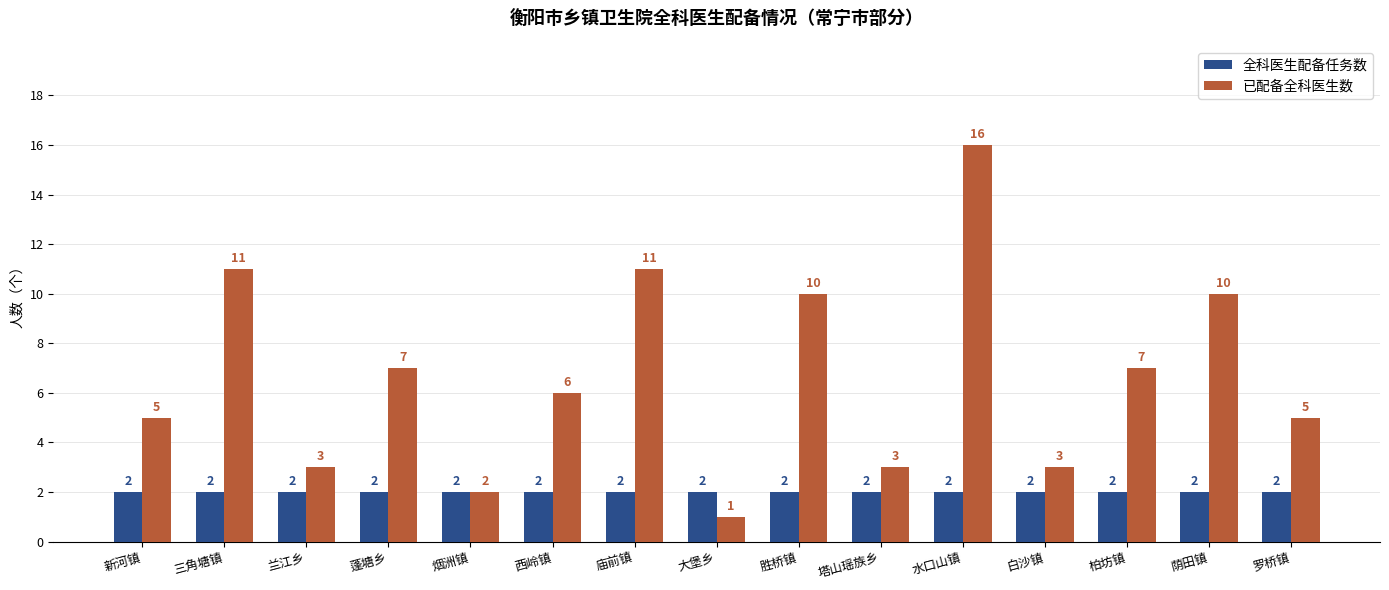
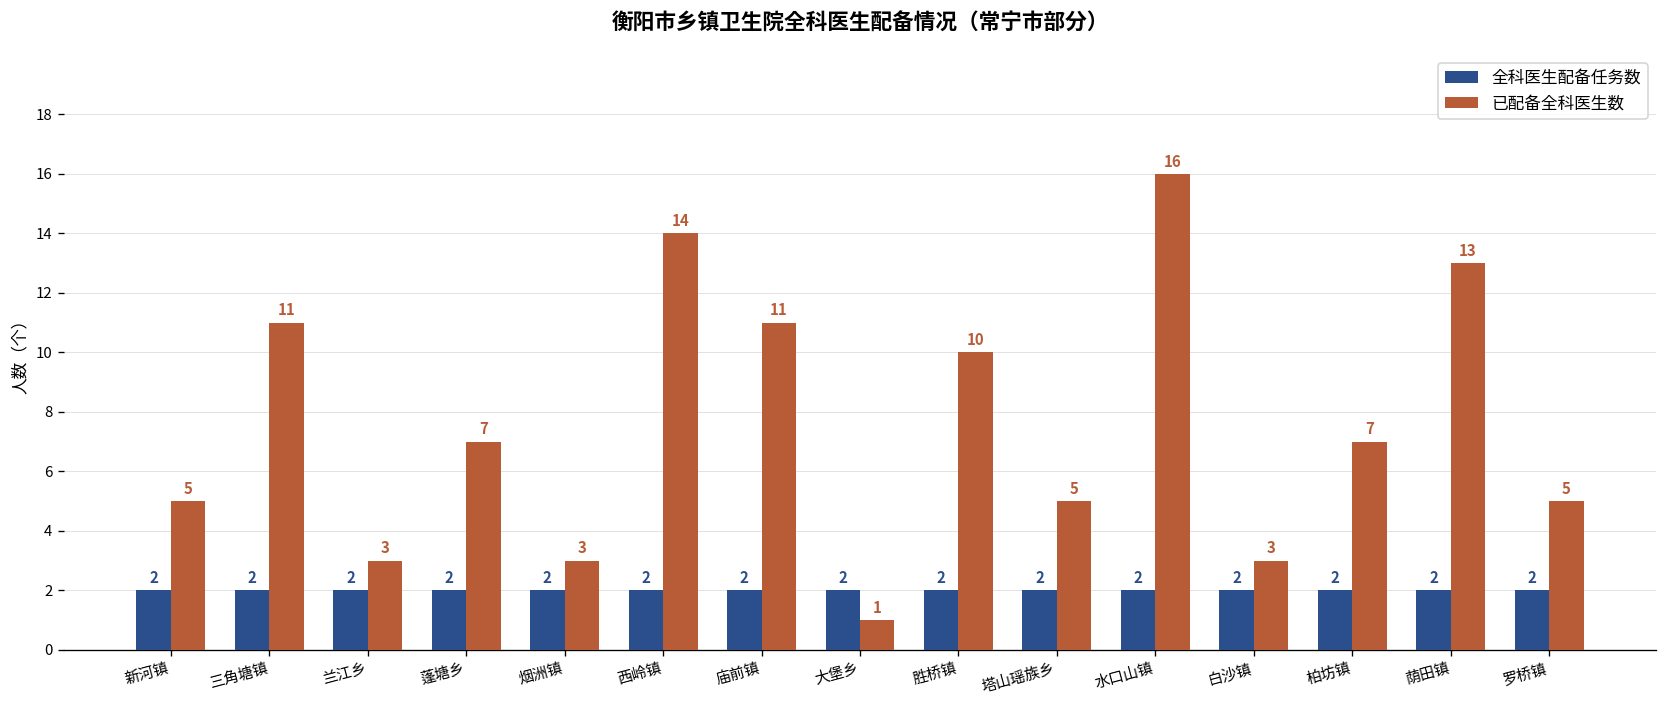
  {
    "全科医生配备任务数": {
      "新河镇": 2,
      "三角塘镇": 2,
      "兰江乡": 2,
      "蓬塘乡": 2,
      "烟洲镇": 2,
      "西岭镇": 2,
      "庙前镇": 2,
      "大堡乡": 2,
      "胜桥镇": 2,
      "塔山瑶族乡": 2,
      "水口山镇": 2,
      "白沙镇": 2,
      "柏坊镇": 2,
      "荫田镇": 2,
      "罗桥镇": 2
    },
    "已配备全科医生数": {
      "新河镇": 5,
      "三角塘镇": 11,
      "兰江乡": 3,
      "蓬塘乡": 7,
-     "烟洲镇": 2,
-     "西岭镇": 6,
+     "烟洲镇": 3,
+     "西岭镇": 14,
      "庙前镇": 11,
      "大堡乡": 1,
      "胜桥镇": 10,
-     "塔山瑶族乡": 3,
+     "塔山瑶族乡": 5,
      "水口山镇": 16,
      "白沙镇": 3,
      "柏坊镇": 7,
-     "荫田镇": 10,
+     "荫田镇": 13,
      "罗桥镇": 5
    }
  }
